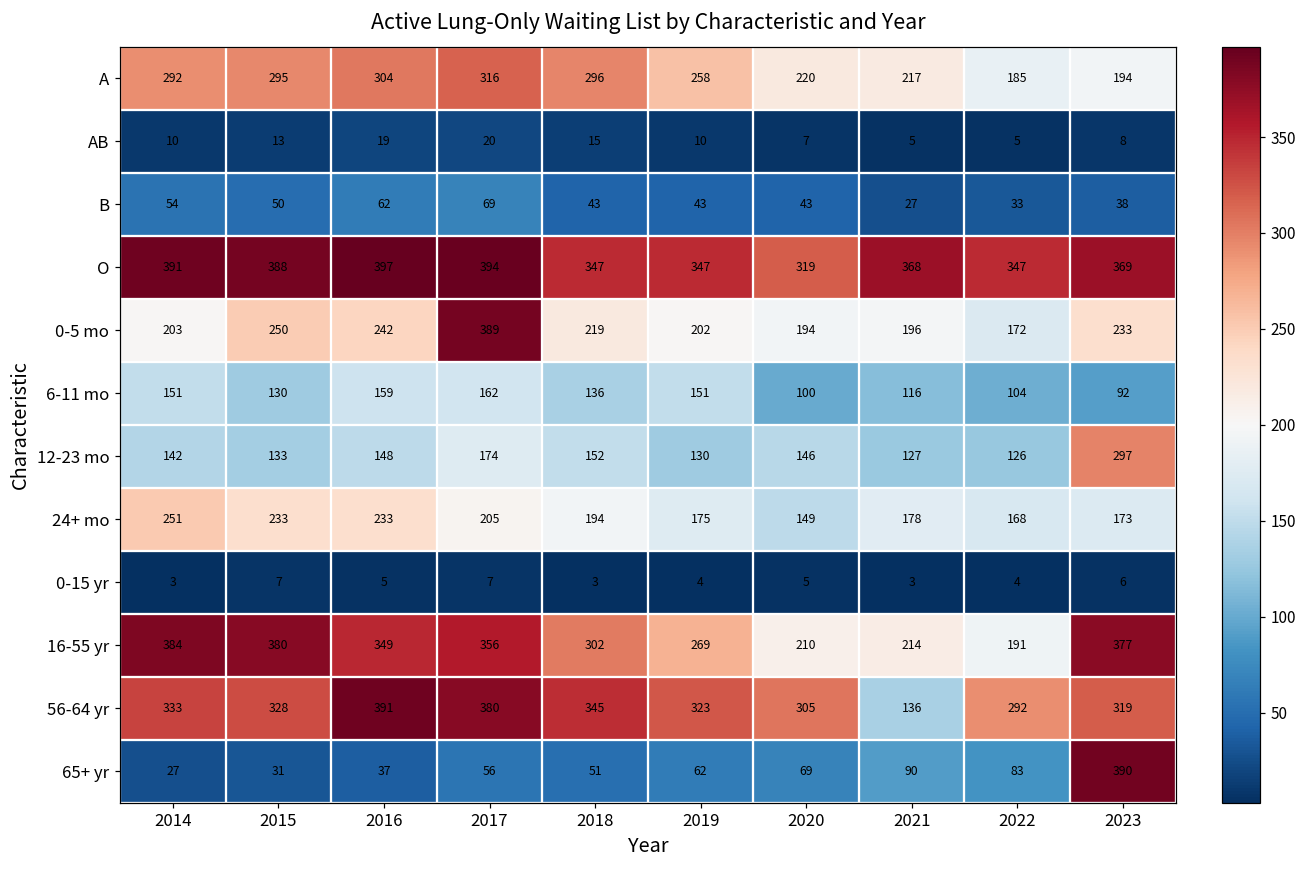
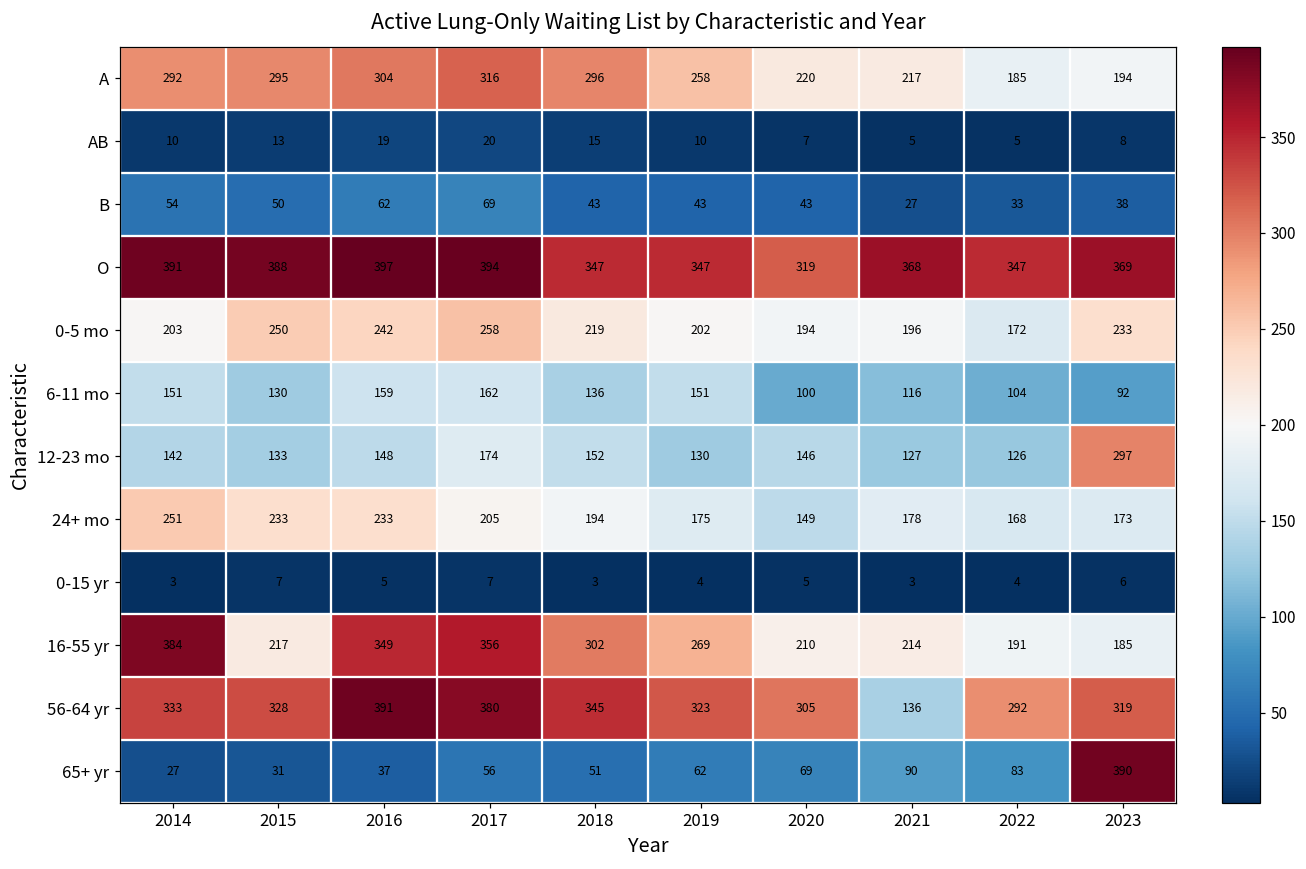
  {
    "A": {
      "2014": 292,
      "2015": 295,
      "2016": 304,
      "2017": 316,
      "2018": 296,
      "2019": 258,
      "2020": 220,
      "2021": 217,
      "2022": 185,
      "2023": 194
    },
    "AB": {
      "2014": 10,
      "2015": 13,
      "2016": 19,
      "2017": 20,
      "2018": 15,
      "2019": 10,
      "2020": 7,
      "2021": 5,
      "2022": 5,
      "2023": 8
    },
    "B": {
      "2014": 54,
      "2015": 50,
      "2016": 62,
      "2017": 69,
      "2018": 43,
      "2019": 43,
      "2020": 43,
      "2021": 27,
      "2022": 33,
      "2023": 38
    },
    "O": {
      "2014": 391,
      "2015": 388,
      "2016": 397,
      "2017": 394,
      "2018": 347,
      "2019": 347,
      "2020": 319,
      "2021": 368,
      "2022": 347,
      "2023": 369
    },
    "0-5 mo": {
      "2014": 203,
      "2015": 250,
      "2016": 242,
-     "2017": 389,
+     "2017": 258,
      "2018": 219,
      "2019": 202,
      "2020": 194,
      "2021": 196,
      "2022": 172,
      "2023": 233
    },
    "6-11 mo": {
      "2014": 151,
      "2015": 130,
      "2016": 159,
      "2017": 162,
      "2018": 136,
      "2019": 151,
      "2020": 100,
      "2021": 116,
      "2022": 104,
      "2023": 92
    },
    "12-23 mo": {
      "2014": 142,
      "2015": 133,
      "2016": 148,
      "2017": 174,
      "2018": 152,
      "2019": 130,
      "2020": 146,
      "2021": 127,
      "2022": 126,
      "2023": 297
    },
    "24+ mo": {
      "2014": 251,
      "2015": 233,
      "2016": 233,
      "2017": 205,
      "2018": 194,
      "2019": 175,
      "2020": 149,
      "2021": 178,
      "2022": 168,
      "2023": 173
    },
    "0-15 yr": {
      "2014": 3,
      "2015": 7,
      "2016": 5,
      "2017": 7,
      "2018": 3,
      "2019": 4,
      "2020": 5,
      "2021": 3,
      "2022": 4,
      "2023": 6
    },
    "16-55 yr": {
      "2014": 384,
-     "2015": 380,
+     "2015": 217,
      "2016": 349,
      "2017": 356,
      "2018": 302,
      "2019": 269,
      "2020": 210,
      "2021": 214,
      "2022": 191,
-     "2023": 377
+     "2023": 185
    },
    "56-64 yr": {
      "2014": 333,
      "2015": 328,
      "2016": 391,
      "2017": 380,
      "2018": 345,
      "2019": 323,
      "2020": 305,
      "2021": 136,
      "2022": 292,
      "2023": 319
    },
    "65+ yr": {
      "2014": 27,
      "2015": 31,
      "2016": 37,
      "2017": 56,
      "2018": 51,
      "2019": 62,
      "2020": 69,
      "2021": 90,
      "2022": 83,
      "2023": 390
    }
  }
